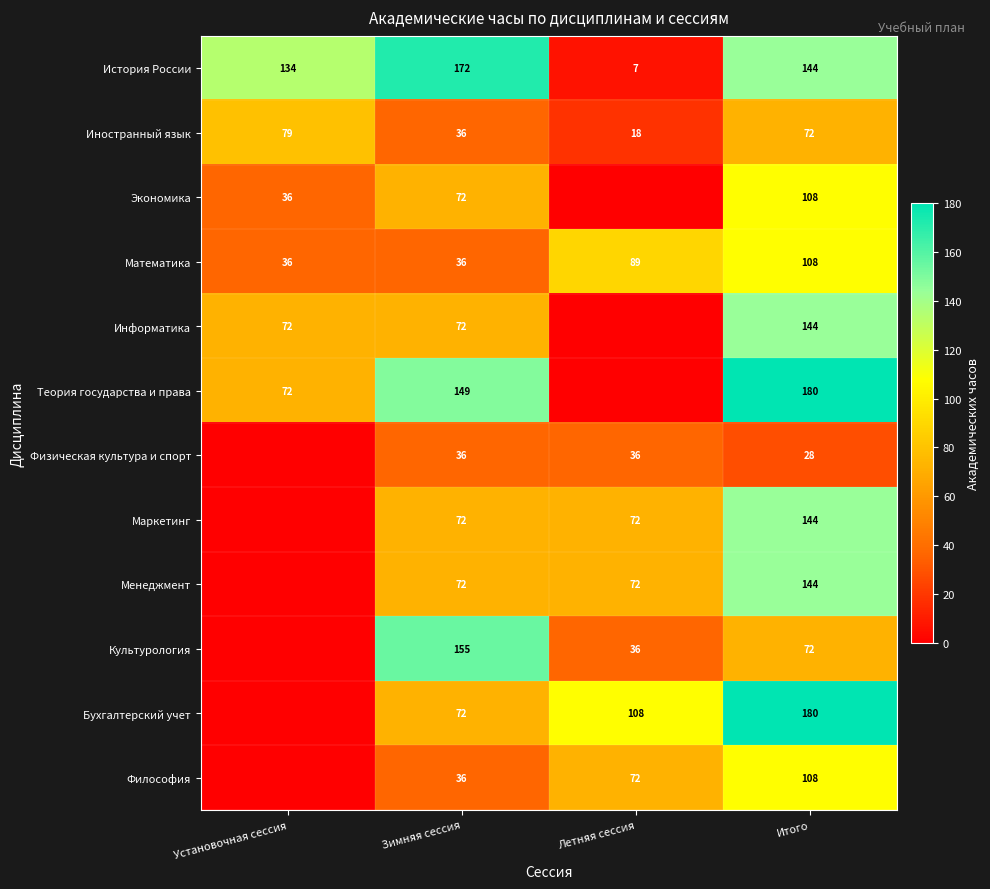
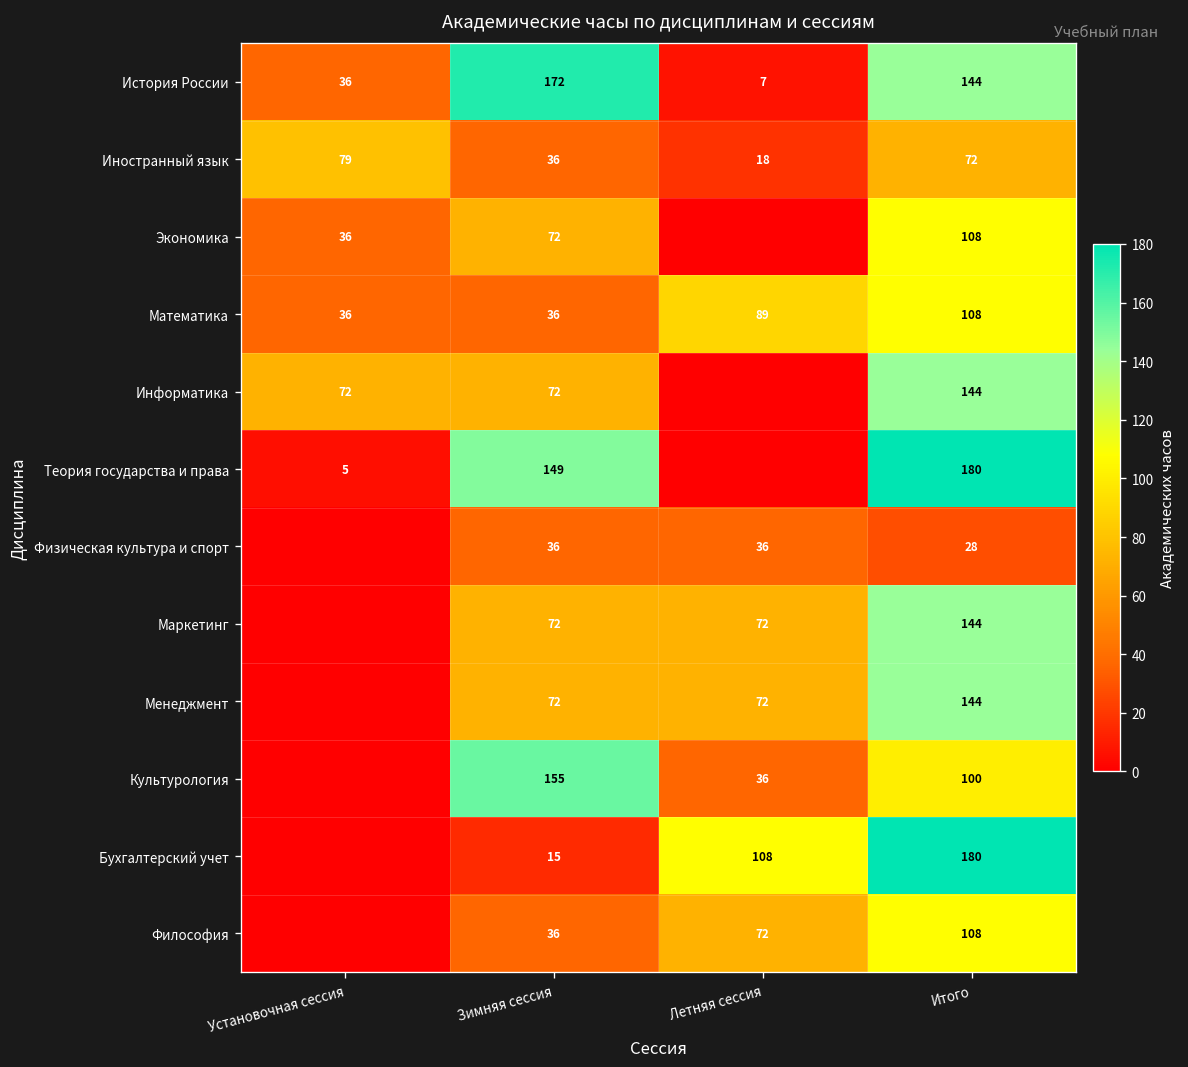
  {
    "История России": {
-     "Установочная сессия": 134,
+     "Установочная сессия": 36,
      "Зимняя сессия": 172,
      "Летняя сессия": 7,
      "Итого": 144
    },
    "Иностранный язык": {
      "Установочная сессия": 79,
      "Зимняя сессия": 36,
      "Летняя сессия": 18,
      "Итого": 72
    },
    "Экономика": {
      "Установочная сессия": 36,
      "Зимняя сессия": 72,
      "Итого": 108
    },
    "Математика": {
      "Установочная сессия": 36,
      "Зимняя сессия": 36,
      "Летняя сессия": 89,
      "Итого": 108
    },
    "Информатика": {
      "Установочная сессия": 72,
      "Зимняя сессия": 72,
      "Итого": 144
    },
    "Теория государства и права": {
-     "Установочная сессия": 72,
+     "Установочная сессия": 5,
      "Зимняя сессия": 149,
      "Итого": 180
    },
    "Физическая культура и спорт": {
      "Зимняя сессия": 36,
      "Летняя сессия": 36,
      "Итого": 28
    },
    "Маркетинг": {
      "Зимняя сессия": 72,
      "Летняя сессия": 72,
      "Итого": 144
    },
    "Менеджмент": {
      "Зимняя сессия": 72,
      "Летняя сессия": 72,
      "Итого": 144
    },
    "Культурология": {
      "Зимняя сессия": 155,
      "Летняя сессия": 36,
-     "Итого": 72
+     "Итого": 100
    },
    "Бухгалтерский учет": {
-     "Зимняя сессия": 72,
+     "Зимняя сессия": 15,
      "Летняя сессия": 108,
      "Итого": 180
    },
    "Философия": {
      "Зимняя сессия": 36,
      "Летняя сессия": 72,
      "Итого": 108
    }
  }
